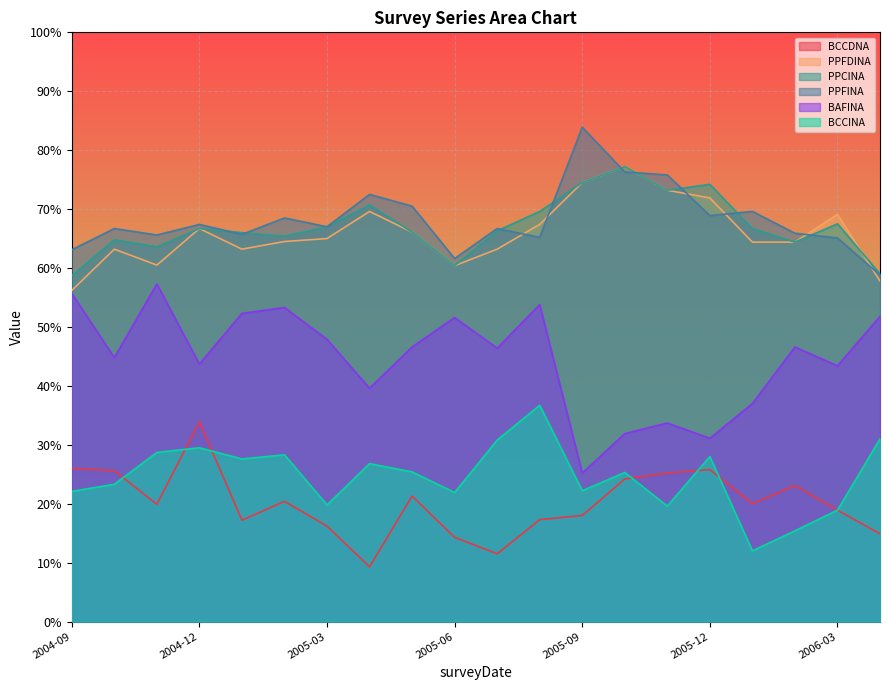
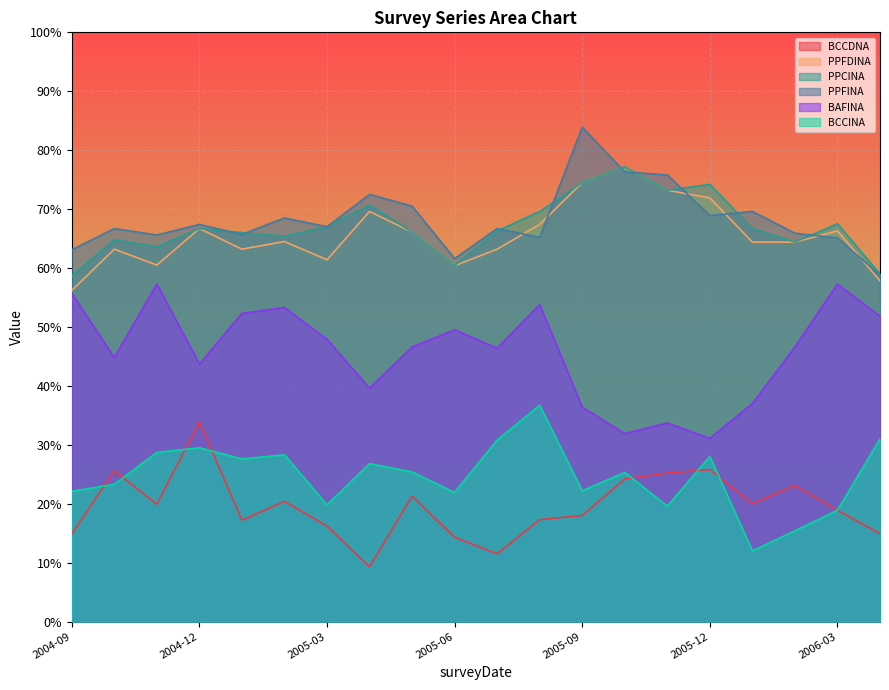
  {
    "BCCDNA": {
-     "2004-09": "26%",
+     "2004-09": "15%",
      "2004-12": "34%",
      "2005-03": "16%",
      "2005-06": "14%",
      "2005-09": "18%",
      "2005-12": "26%"
    },
    "PPFDINA": {
      "2004-09": "56%",
-     "2005-03": "65%",
+     "2005-03": "61%",
      "2005-12": "72%",
-     "2006-03": "69%"
+     "2006-03": "66%"
    },
    "BAFINA": {
      "2004-09": "56%",
      "2004-12": "44%",
      "2005-03": "48%",
-     "2005-06": "52%",
-     "2005-09": "25%",
+     "2005-06": "50%",
+     "2005-09": "36%",
      "2005-12": "31%",
-     "2006-03": "43%"
+     "2006-03": "57%"
    }
  }
